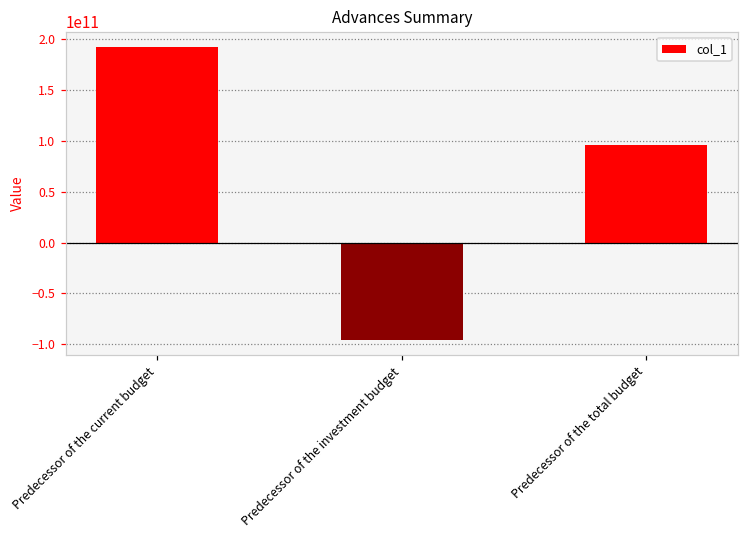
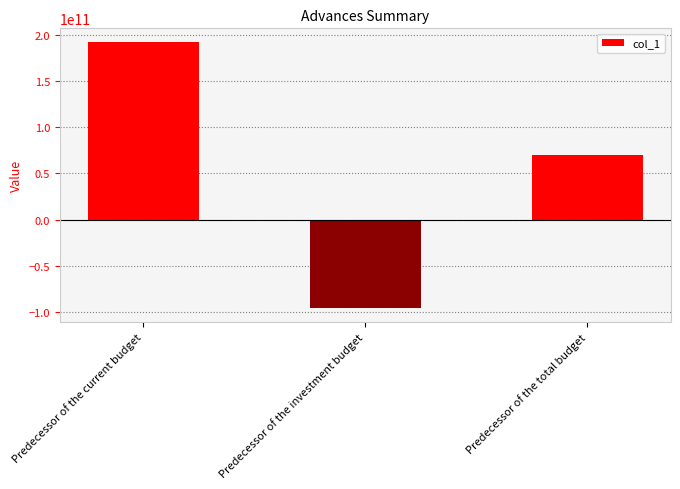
  {
    "Predecessor of the current budget": 190000000000,
    "Predecessor of the investment budget": -100000000000,
-   "Predecessor of the total budget": 100000000000
+   "Predecessor of the total budget": 70000000000
  }
